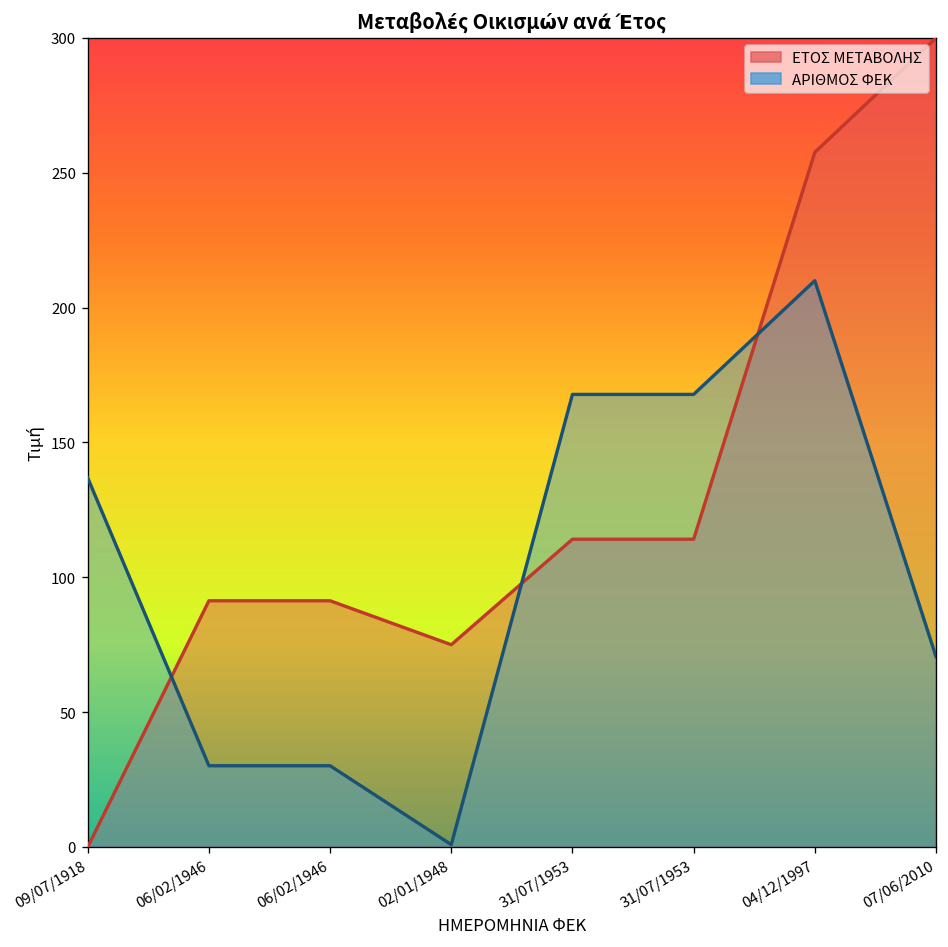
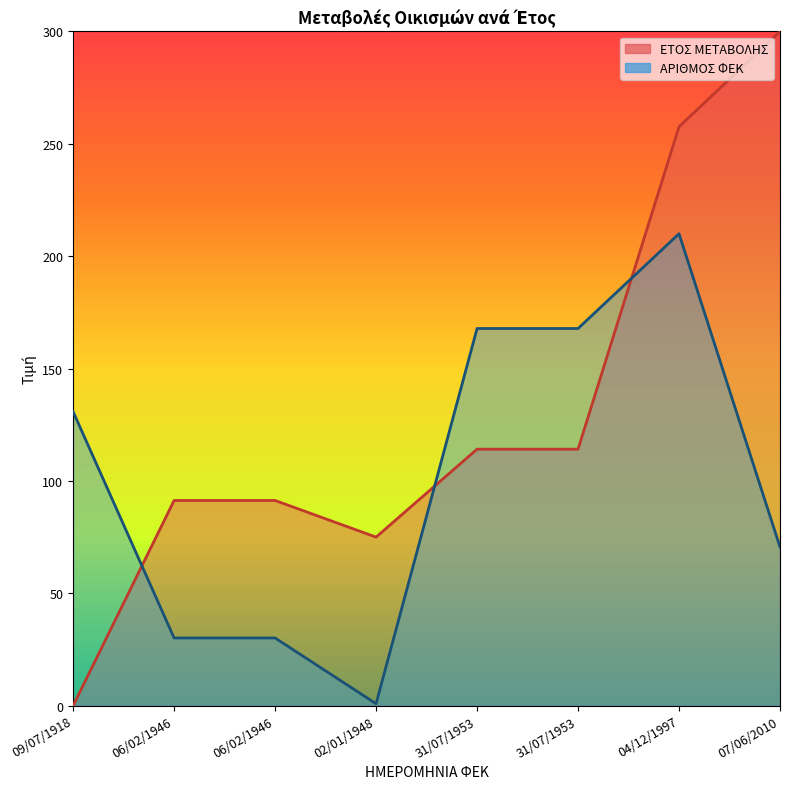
  {
    "ΕΤΟΣ ΜΕΤΑΒΟΛΗΣ": {
      "09/07/1918": 0,
      "02/01/1948": 75,
      "04/12/1997": 258,
      "07/06/2010": 300
    },
    "ΑΡΙΘΜΟΣ ΦΕΚ": {
-     "09/07/1918": 137,
+     "09/07/1918": 131,
      "02/01/1948": 1,
      "04/12/1997": 210,
      "07/06/2010": 71
    }
  }
